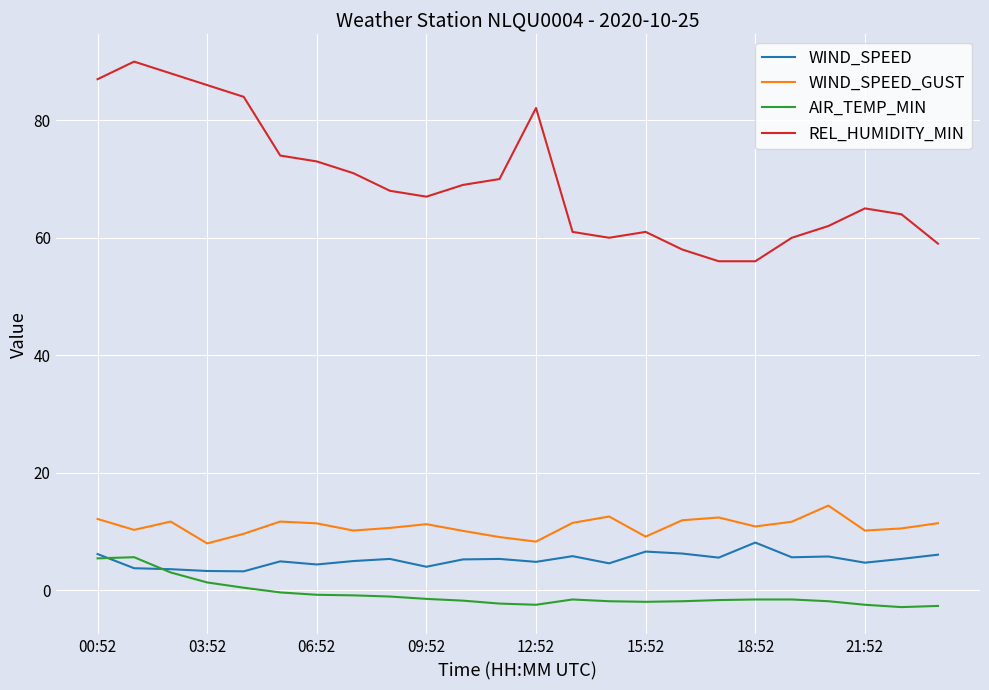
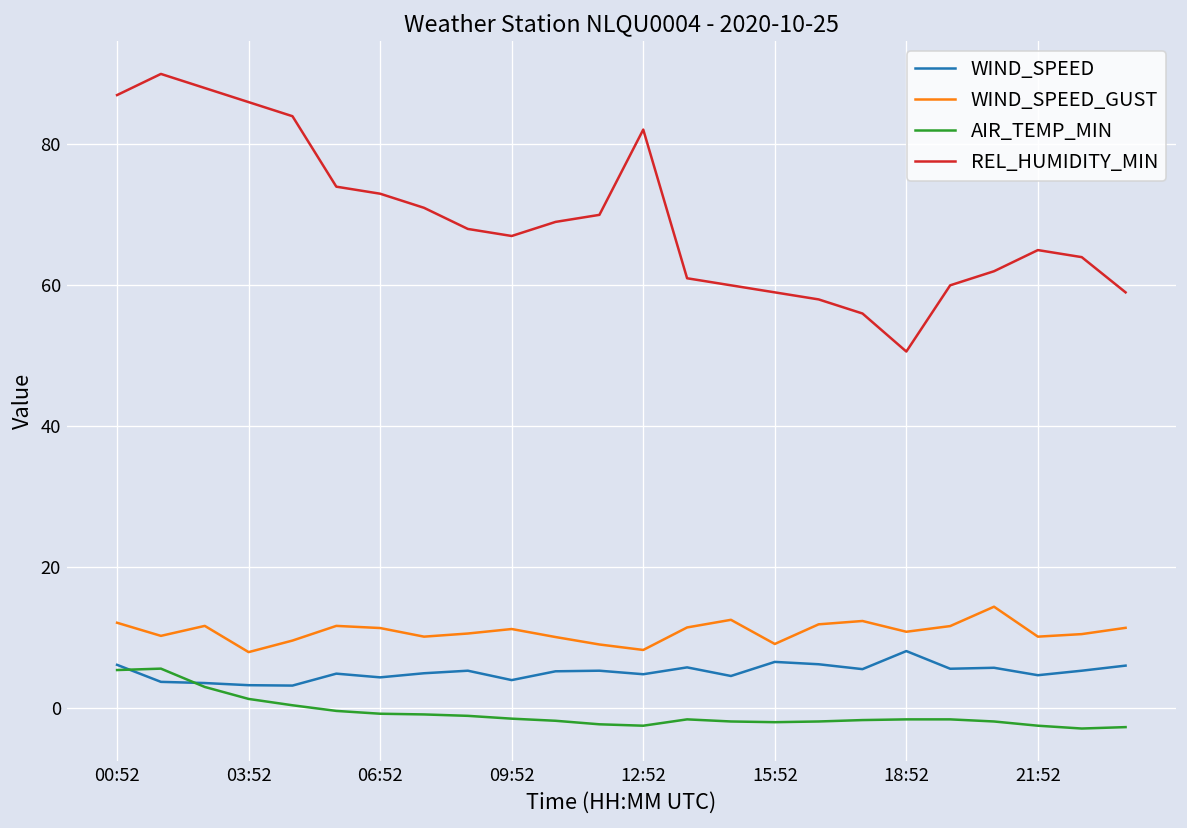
  {
    "WIND_SPEED": {
      "00:52": 6,
      "03:52": 3,
      "06:52": 4,
      "09:52": 4,
      "12:52": 5,
      "15:52": 7,
      "18:52": 8,
      "21:52": 5
    },
    "WIND_SPEED_GUST": {
      "00:52": 12,
      "03:52": 8,
      "06:52": 11,
      "09:52": 11,
      "12:52": 8,
      "15:52": 9,
      "18:52": 11,
      "21:52": 10
    },
    "AIR_TEMP_MIN": {
      "00:52": 5,
      "03:52": 1,
      "06:52": -1,
      "09:52": -2,
      "12:52": -3,
      "15:52": -2,
      "18:52": -2,
      "21:52": -3
    },
    "REL_HUMIDITY_MIN": {
      "00:52": 87,
      "03:52": 86,
      "06:52": 73,
      "09:52": 67,
      "12:52": 82,
-     "15:52": 61,
-     "18:52": 56,
+     "15:52": 59,
+     "18:52": 51,
      "21:52": 65
    }
  }
